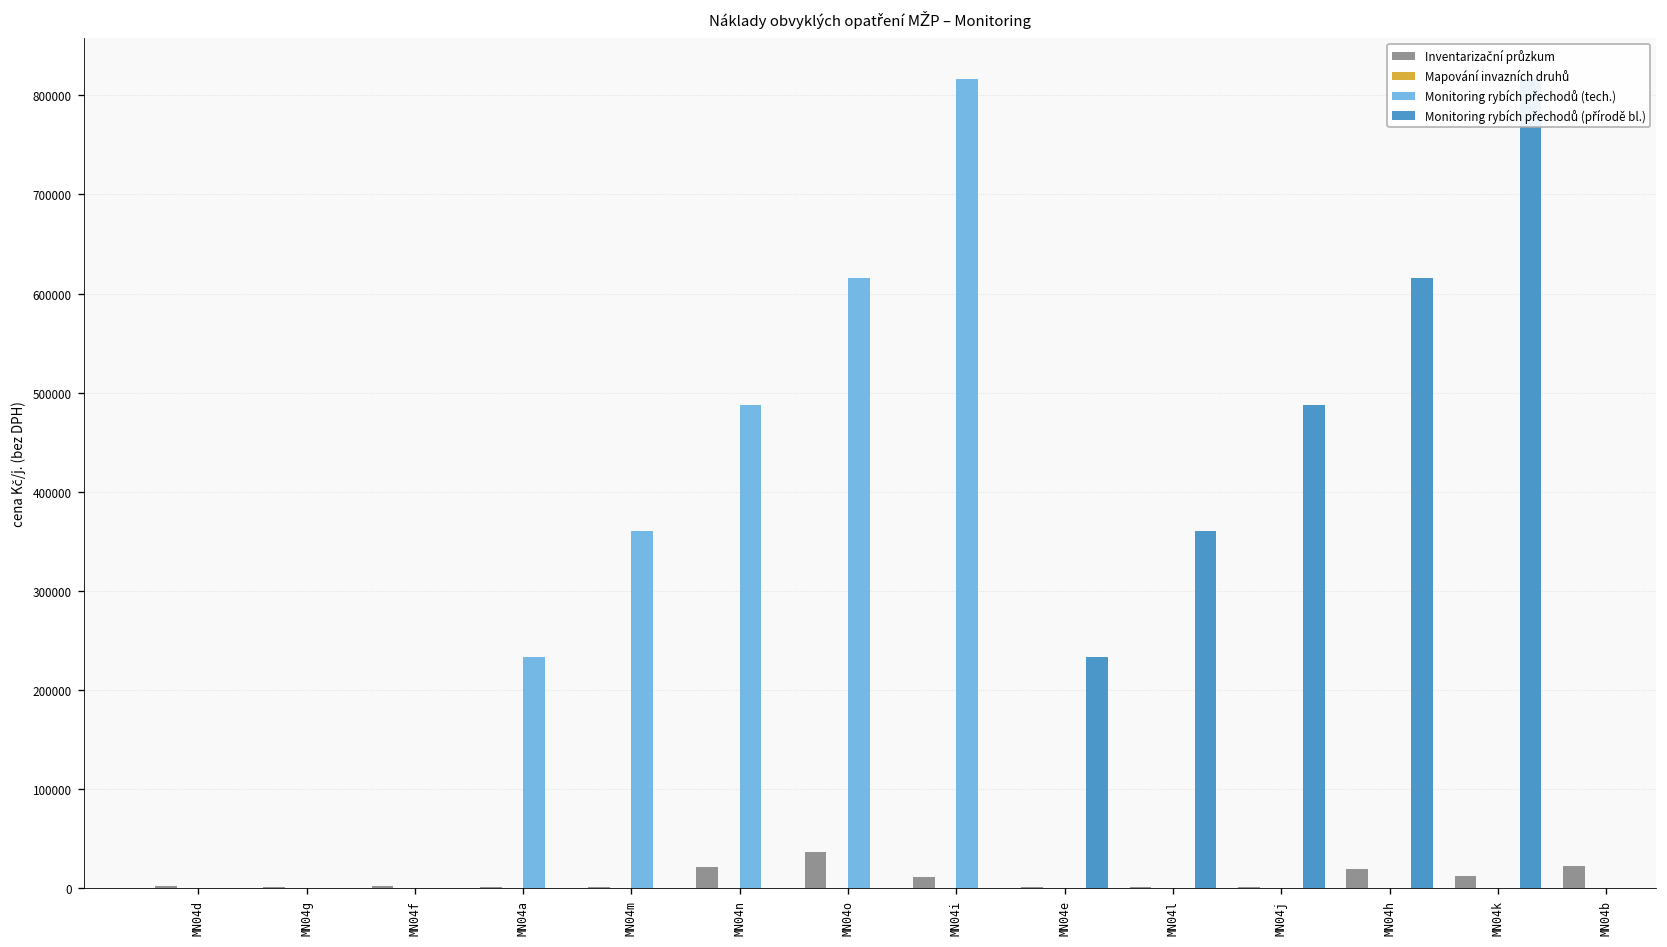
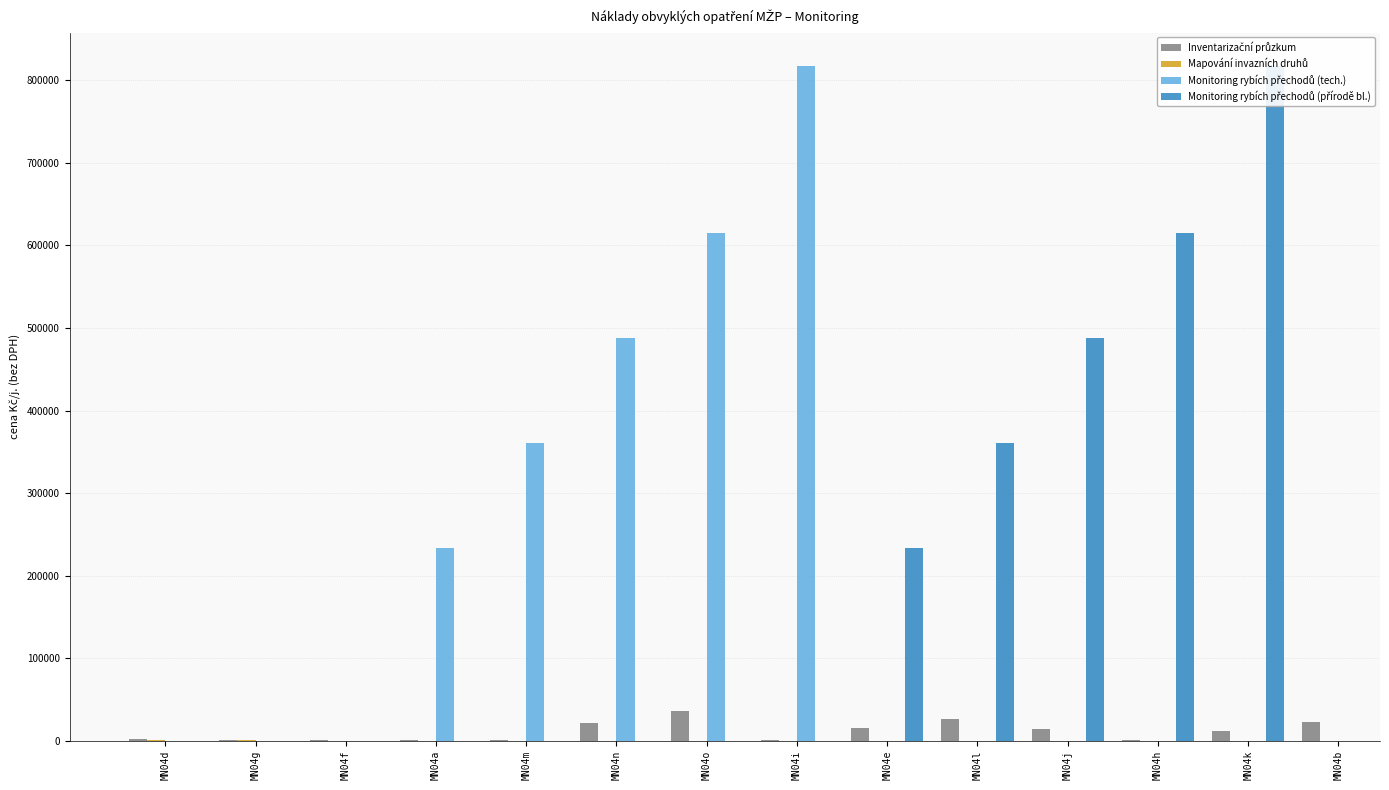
  {
    "Inventarizační průzkum": {
      "MN04n": 20000,
      "MN04o": 40000,
-     "MN04i": 10000,
-     "MN04e": 0,
-     "MN04l": 0,
-     "MN04j": 0,
-     "MN04h": 20000,
+     "MN04i": 0,
+     "MN04e": 20000,
+     "MN04l": 30000,
+     "MN04j": 10000,
+     "MN04h": 0,
      "MN04k": 10000,
      "MN04b": 20000
    }
  }
